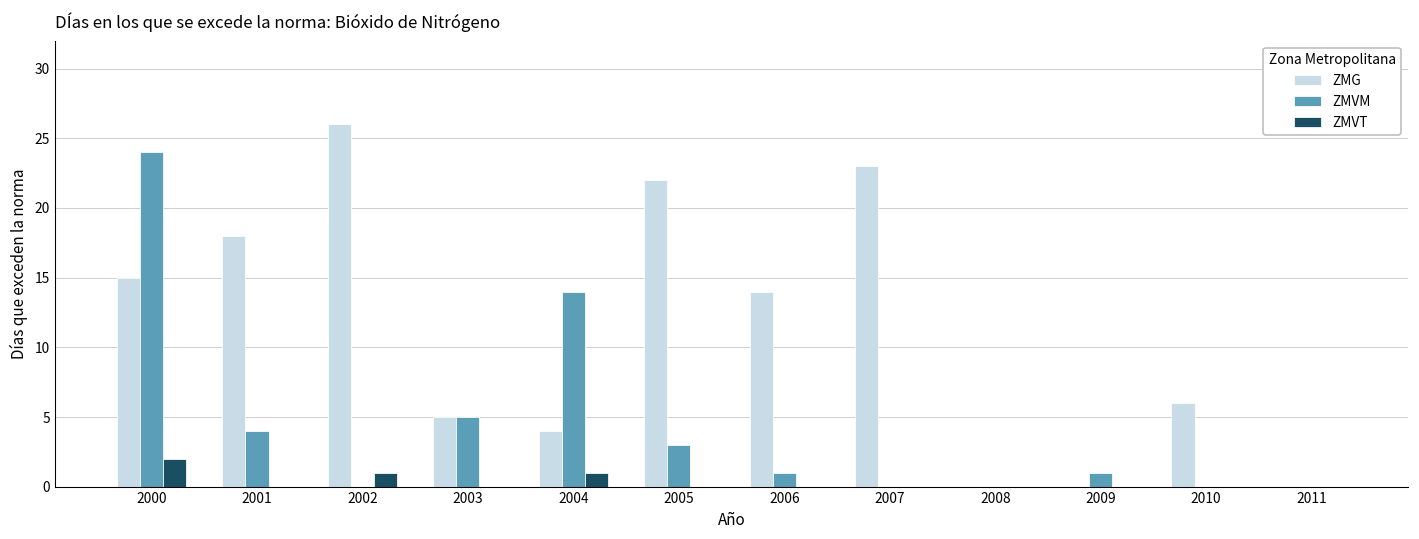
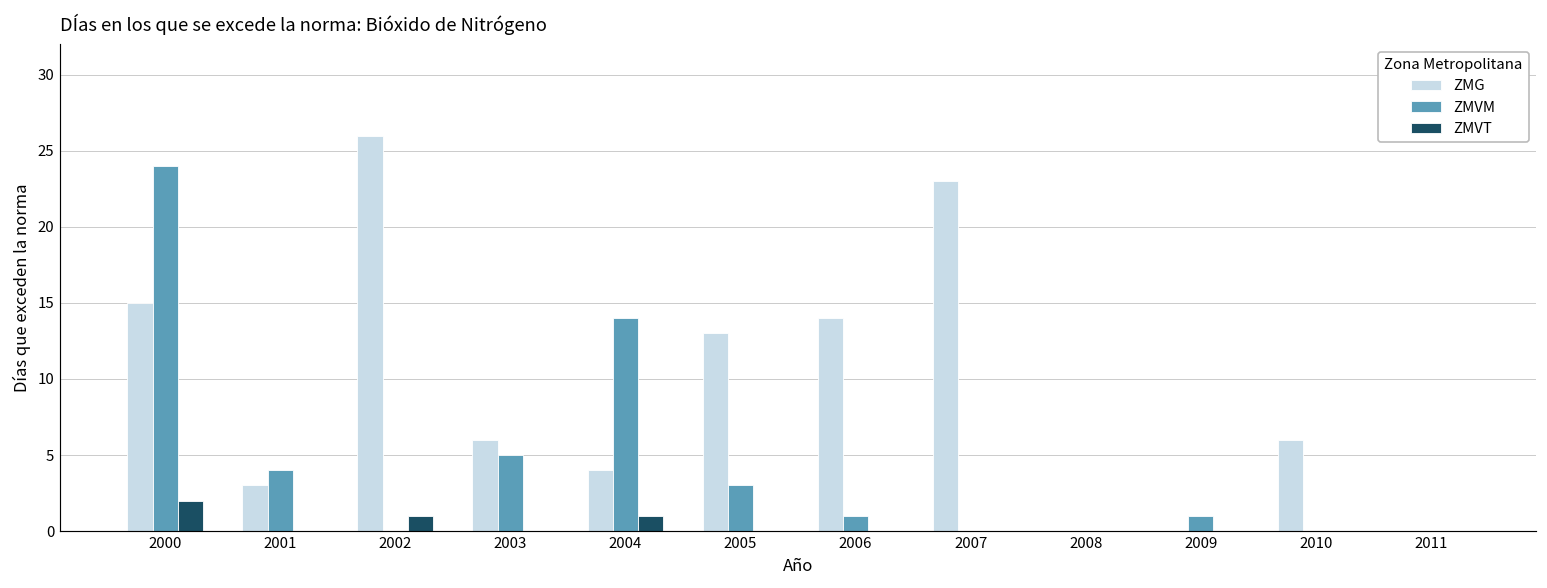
  {
    "ZMG": {
      "2000": 15,
-     "2001": 18,
+     "2001": 3,
      "2002": 26,
-     "2003": 5,
+     "2003": 6,
      "2004": 4,
-     "2005": 22,
+     "2005": 13,
      "2006": 14,
      "2007": 23,
      "2008": 0,
      "2009": 0,
      "2010": 6,
      "2011": 0
    },
    "ZMVM": {
      "2000": 24,
      "2001": 4,
      "2002": 0,
      "2003": 5,
      "2004": 14,
      "2005": 3,
      "2006": 1,
      "2007": 0,
      "2008": 0,
      "2009": 1,
      "2010": 0,
      "2011": 0
    },
    "ZMVT": {
      "2000": 2,
      "2001": 0,
      "2002": 1,
      "2003": 0,
      "2004": 1,
      "2005": 0,
      "2006": 0,
      "2007": 0,
      "2008": 0,
      "2009": 0,
      "2010": 0,
      "2011": 0
    }
  }
